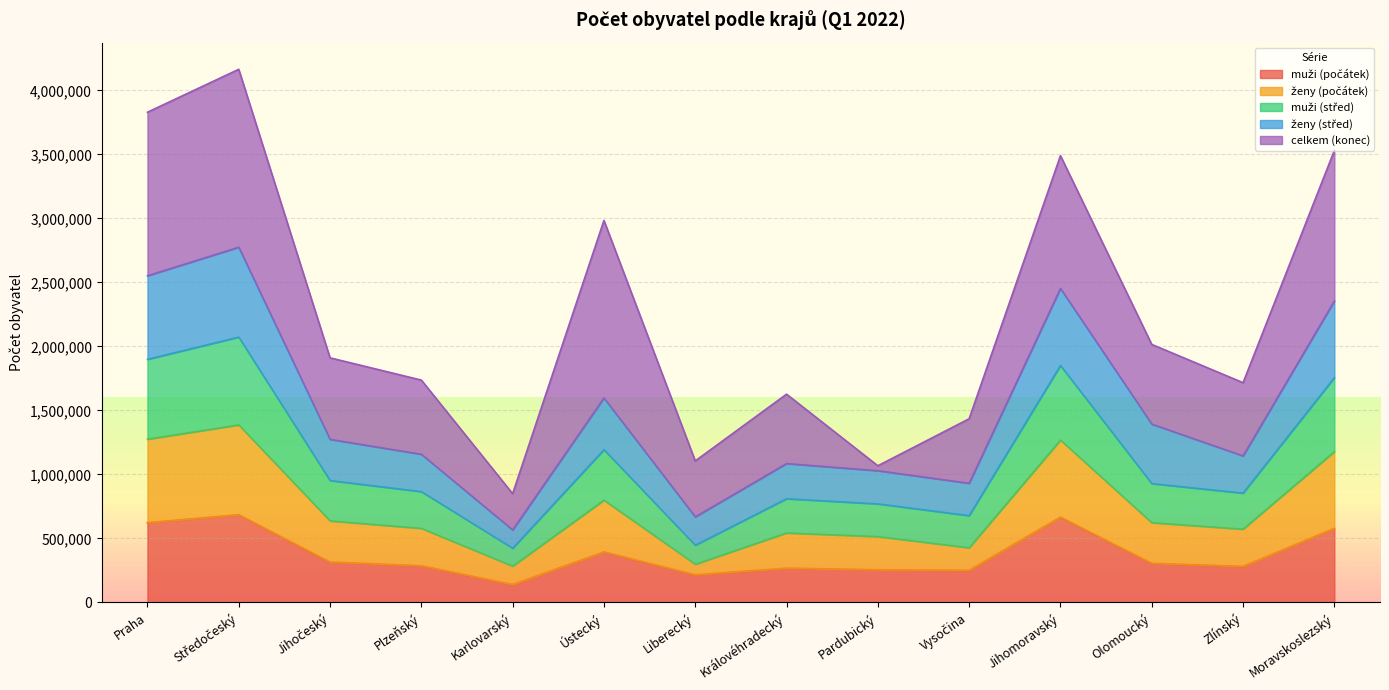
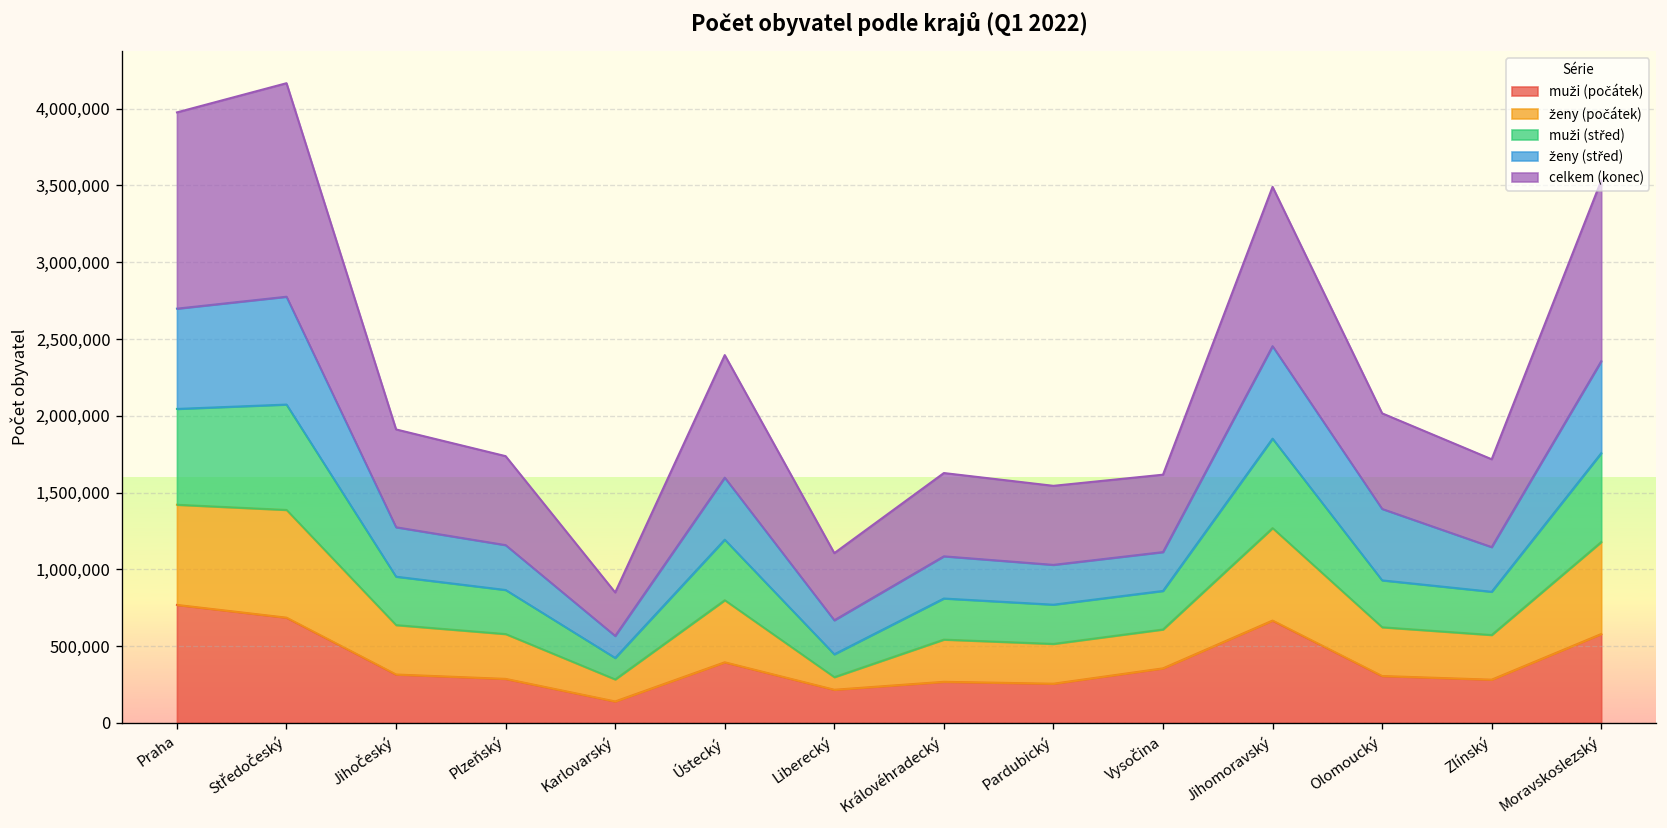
  {
    "muži (počátek)": {
-     "Praha": "620,000",
+     "Praha": "770,000",
      "Středočeský": "690,000",
      "Jihočeský": "320,000",
      "Plzeňský": "290,000",
      "Karlovarský": "140,000",
      "Ústecký": "390,000",
      "Liberecký": "220,000",
      "Královéhradecký": "270,000",
      "Pardubický": "260,000",
-     "Vysočina": "250,000",
+     "Vysočina": "360,000",
      "Jihomoravský": "670,000",
      "Olomoucký": "310,000",
      "Zlínský": "280,000",
      "Moravskoslezský": "580,000"
    },
    "ženy (počátek)": {
      "Praha": "650,000",
      "Středočeský": "700,000",
      "Jihočeský": "320,000",
      "Plzeňský": "290,000",
      "Karlovarský": "140,000",
      "Ústecký": "400,000",
      "Liberecký": "80,000",
      "Královéhradecký": "270,000",
      "Pardubický": "260,000",
-     "Vysočina": "180,000",
+     "Vysočina": "250,000",
      "Jihomoravský": "600,000",
      "Olomoucký": "320,000",
      "Zlínský": "290,000",
      "Moravskoslezský": "600,000"
    },
    "muži (střed)": {
      "Praha": "620,000",
      "Středočeský": "690,000",
      "Jihočeský": "320,000",
      "Plzeňský": "290,000",
      "Karlovarský": "140,000",
      "Ústecký": "390,000",
      "Liberecký": "150,000",
      "Královéhradecký": "270,000",
      "Pardubický": "260,000",
      "Vysočina": "250,000",
      "Jihomoravský": "580,000",
      "Olomoucký": "310,000",
      "Zlínský": "280,000",
      "Moravskoslezský": "580,000"
    },
    "ženy (střed)": {
      "Praha": "650,000",
      "Středočeský": "700,000",
      "Jihočeský": "320,000",
      "Plzeňský": "290,000",
      "Karlovarský": "140,000",
      "Ústecký": "400,000",
      "Liberecký": "220,000",
      "Královéhradecký": "270,000",
      "Pardubický": "260,000",
      "Vysočina": "250,000",
      "Jihomoravský": "600,000",
      "Olomoucký": "470,000",
      "Zlínský": "290,000",
      "Moravskoslezský": "600,000"
    },
    "celkem (konec)": {
      "Praha": "1,280,000",
      "Středočeský": "1,390,000",
      "Jihočeský": "640,000",
      "Plzeňský": "580,000",
      "Karlovarský": "280,000",
-     "Ústecký": "1,390,000",
+     "Ústecký": "800,000",
      "Liberecký": "440,000",
      "Královéhradecký": "540,000",
-     "Pardubický": "40,000",
+     "Pardubický": "510,000",
      "Vysočina": "500,000",
      "Jihomoravský": "1,040,000",
      "Olomoucký": "620,000",
      "Zlínský": "570,000"
    }
  }
